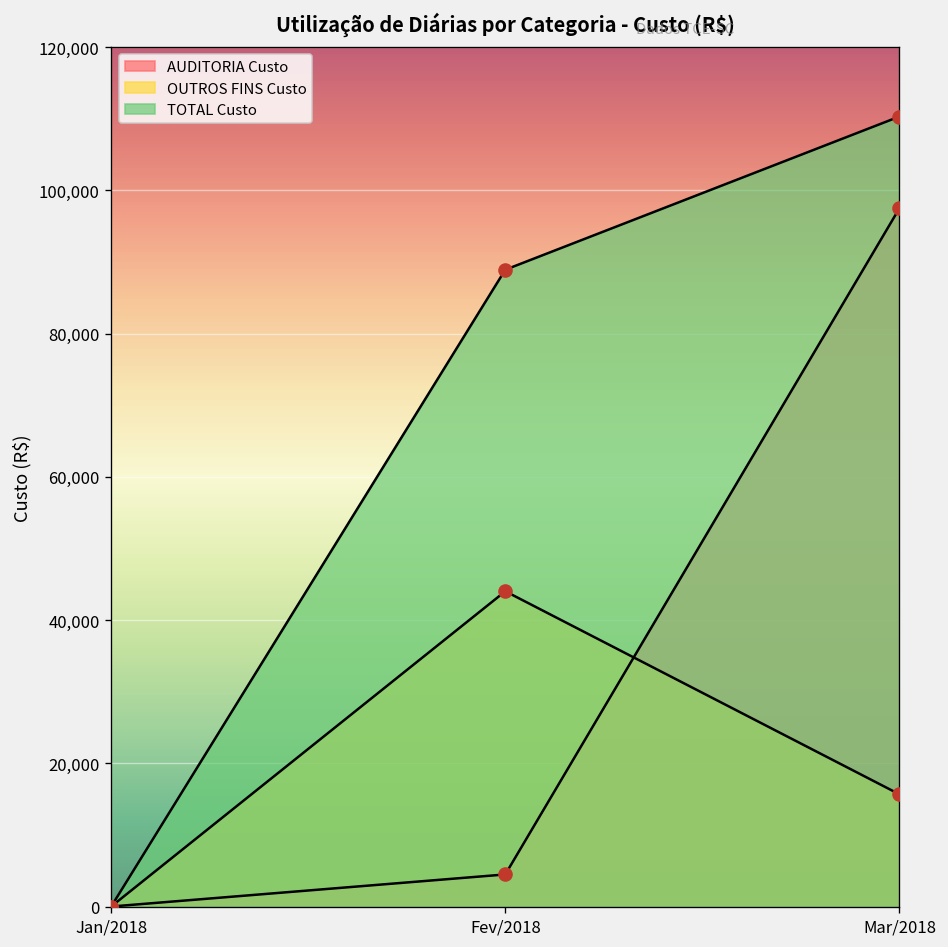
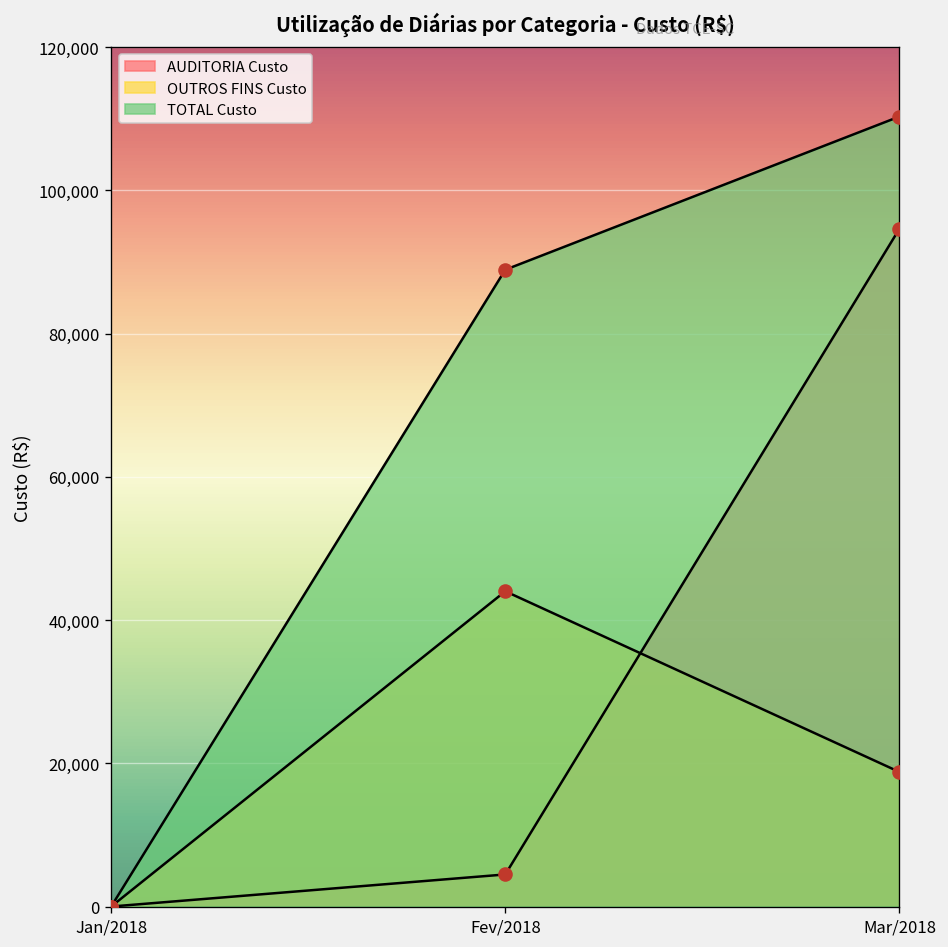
  {
    "AUDITORIA Custo": {
      "Fev/2018": "4,000",
-     "Mar/2018": "97,000"
+     "Mar/2018": "95,000"
    },
    "OUTROS FINS Custo": {
      "Fev/2018": "44,000",
-     "Mar/2018": "16,000"
+     "Mar/2018": "19,000"
    },
    "TOTAL Custo": {
      "Fev/2018": "89,000",
      "Mar/2018": "110,000"
    }
  }
